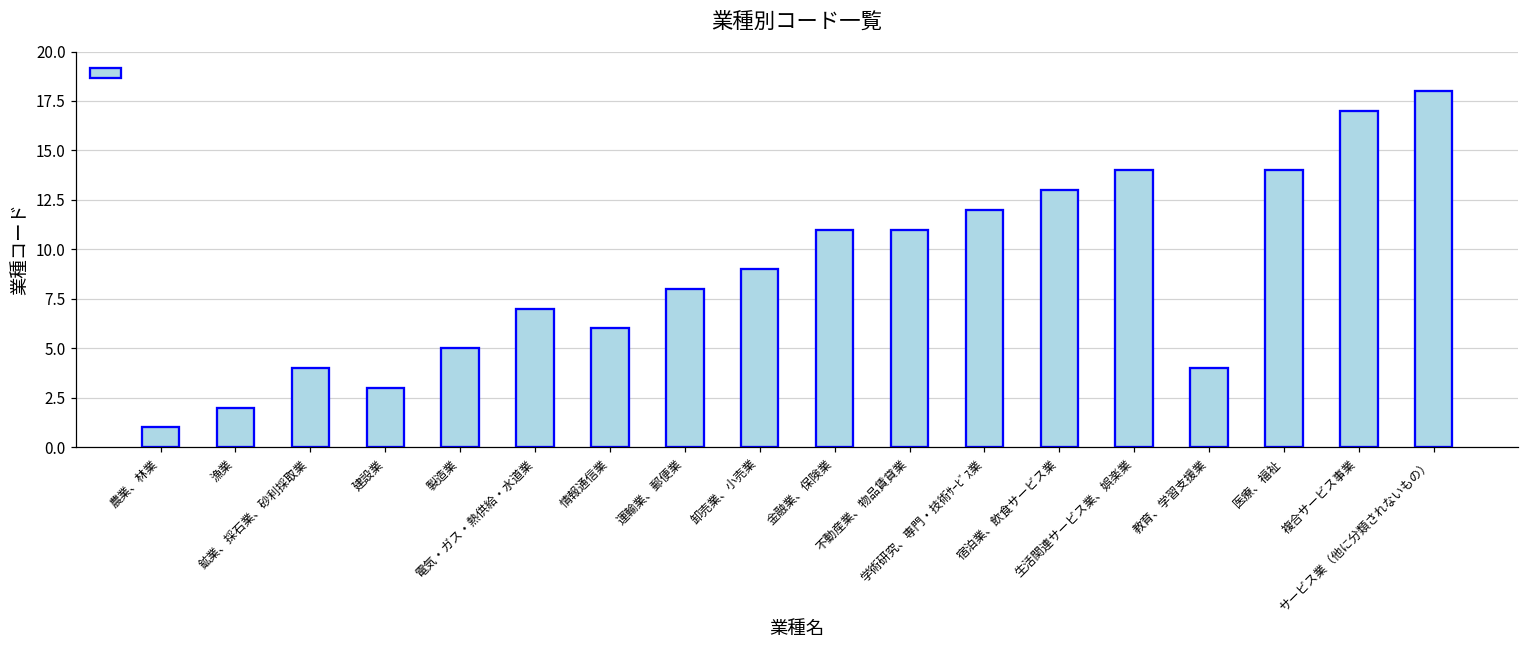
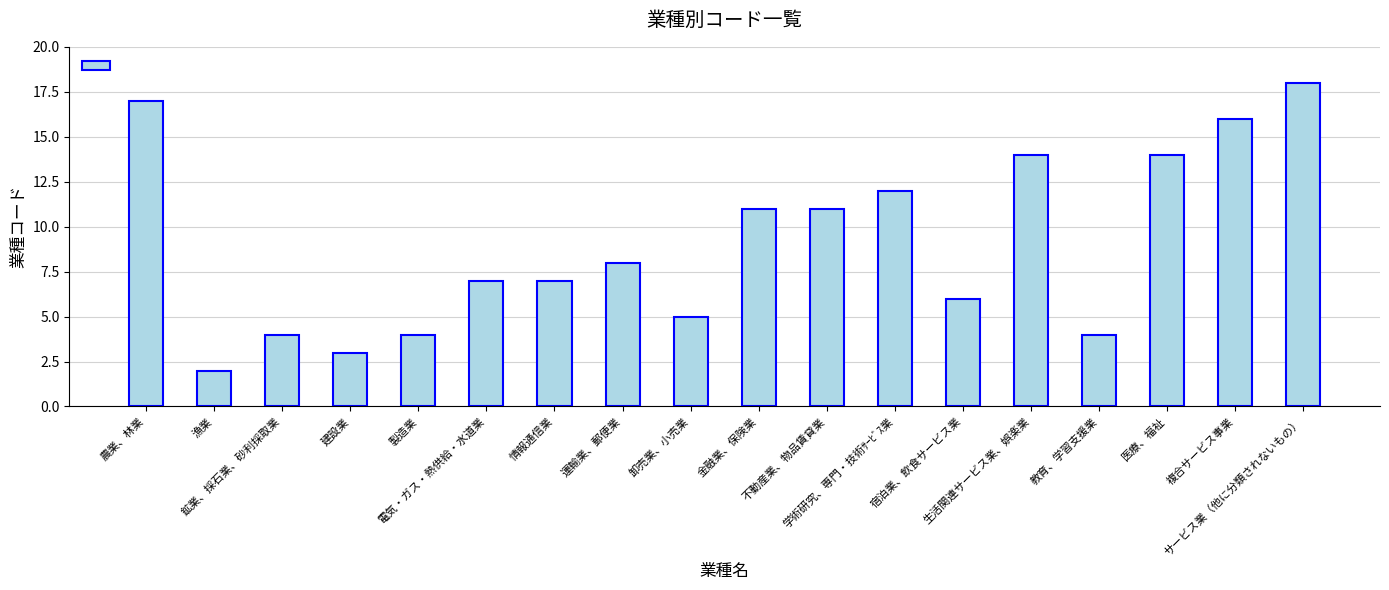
  {
-   "農業、林業": 1,
+   "農業、林業": 17,
    "漁業": 2,
    "鉱業、採石業、砂利採取業": 4,
    "建設業": 3,
-   "製造業": 5,
+   "製造業": 4,
    "電気・ガス・熱供給・水道業": 7,
-   "情報通信業": 6,
+   "情報通信業": 7,
    "運輸業、郵便業": 8,
-   "卸売業、小売業": 9,
+   "卸売業、小売業": 5,
    "金融業、保険業": 11,
    "不動産業、物品賃貸業": 11,
    "学術研究、専門・技術ｻｰﾋﾞｽ業": 12,
-   "宿泊業、飲食サービス業": 13,
+   "宿泊業、飲食サービス業": 6,
    "生活関連サービス業、娯楽業": 14,
    "教育、学習支援業": 4,
    "医療、福祉": 14,
-   "複合サービス事業": 17,
+   "複合サービス事業": 16,
    "サービス業（他に分類されないもの）": 18
  }
